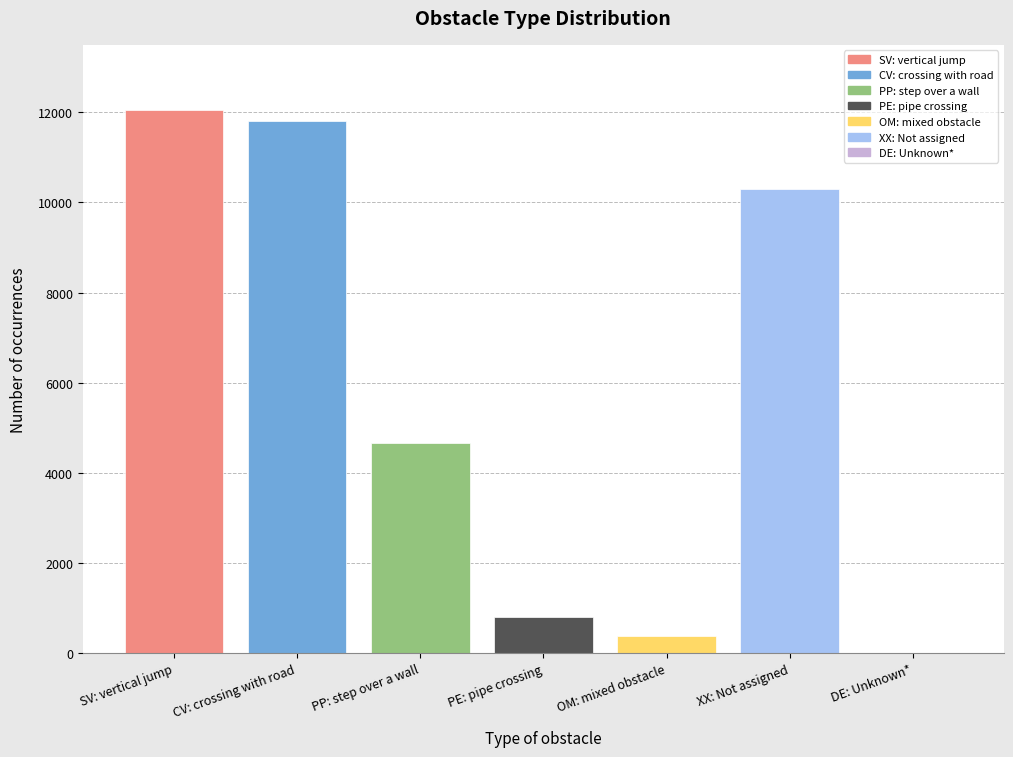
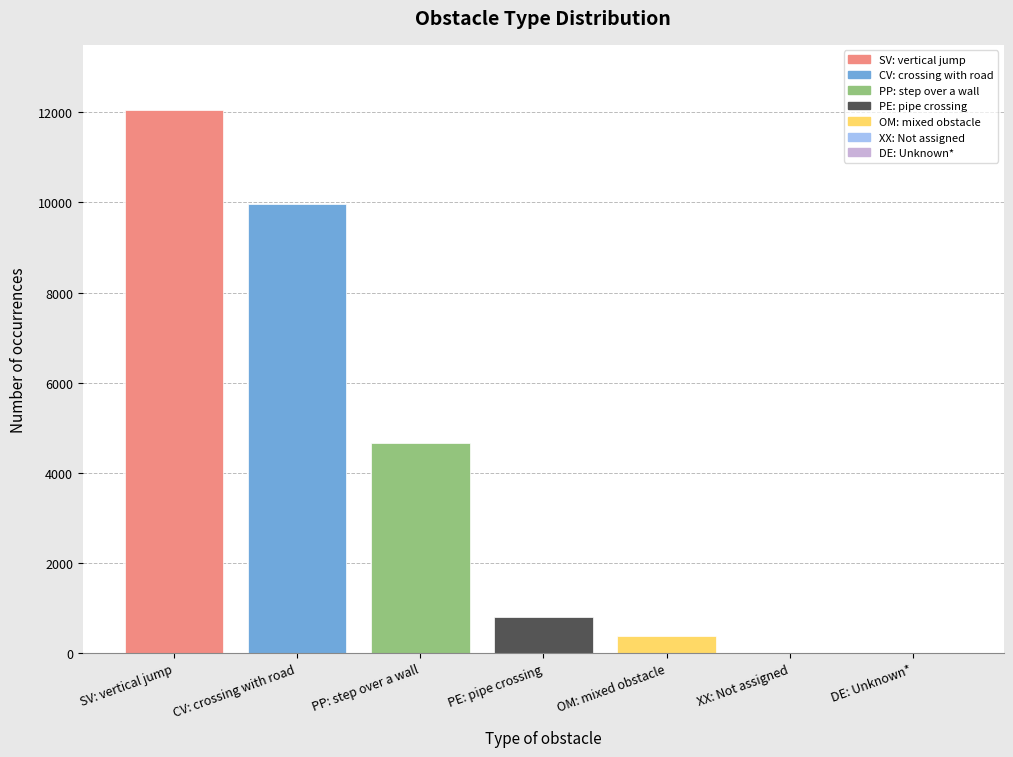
  {
    "SV: vertical jump": 12100,
-   "CV: crossing with road": 11800,
+   "CV: crossing with road": 10000,
    "PP: step over a wall": 4700,
    "PE: pipe crossing": 800,
    "OM: mixed obstacle": 400,
-   "XX: Not assigned": 10300
+   "XX: Not assigned": 0
  }
